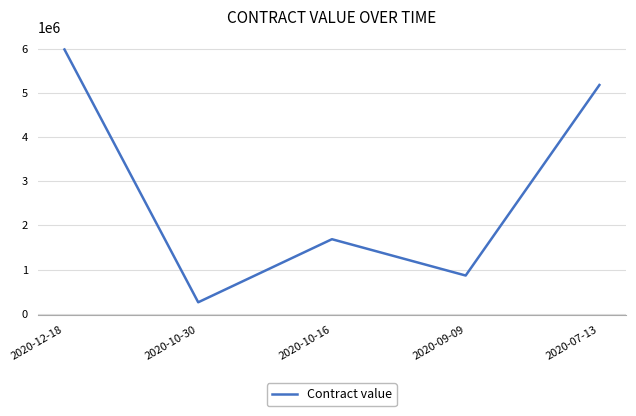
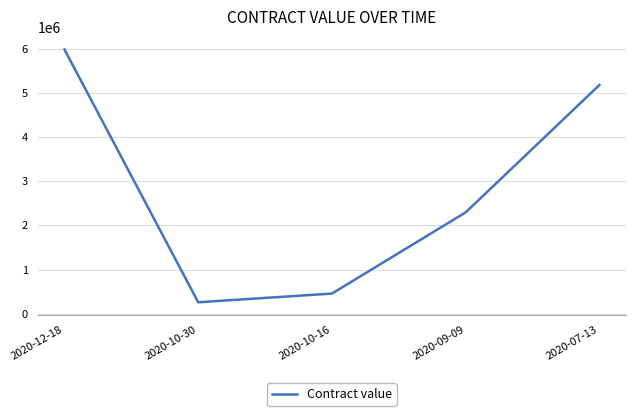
  {
    "2020-12-18": 6000000,
    "2020-10-30": 300000,
-   "2020-10-16": 1700000,
-   "2020-09-09": 900000,
+   "2020-10-16": 500000,
+   "2020-09-09": 2300000,
    "2020-07-13": 5200000
  }
